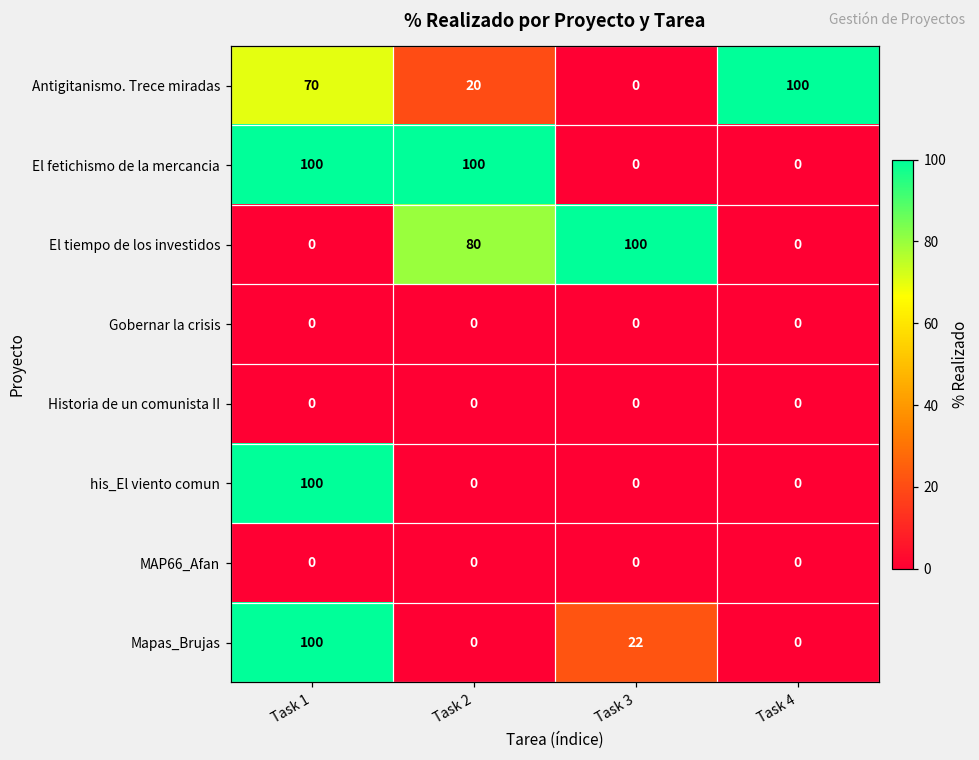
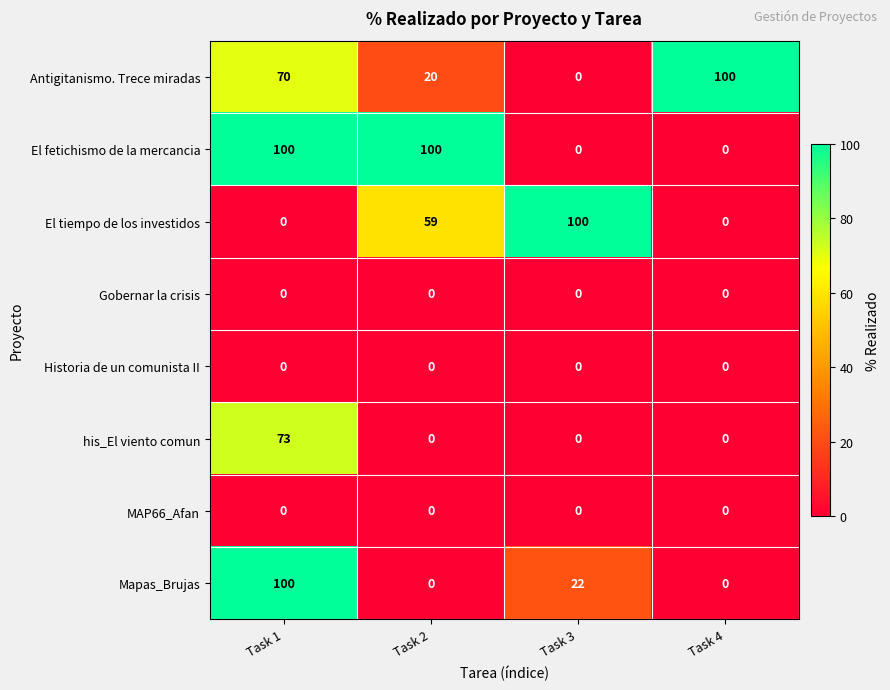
  {
    "Antigitanismo. Trece miradas": {
      "Task 1": 70,
      "Task 2": 20,
      "Task 3": 0,
      "Task 4": 100
    },
    "El fetichismo de la mercancia": {
      "Task 1": 100,
      "Task 2": 100,
      "Task 3": 0,
      "Task 4": 0
    },
    "El tiempo de los investidos": {
      "Task 1": 0,
-     "Task 2": 80,
+     "Task 2": 59,
      "Task 3": 100,
      "Task 4": 0
    },
    "Gobernar la crisis": {
      "Task 1": 0,
      "Task 2": 0,
      "Task 3": 0,
      "Task 4": 0
    },
    "Historia de un comunista II": {
      "Task 1": 0,
      "Task 2": 0,
      "Task 3": 0,
      "Task 4": 0
    },
    "his_El viento comun": {
-     "Task 1": 100,
+     "Task 1": 73,
      "Task 2": 0,
      "Task 3": 0,
      "Task 4": 0
    },
    "MAP66_Afan": {
      "Task 1": 0,
      "Task 2": 0,
      "Task 3": 0,
      "Task 4": 0
    },
    "Mapas_Brujas": {
      "Task 1": 100,
      "Task 2": 0,
      "Task 3": 22,
      "Task 4": 0
    }
  }
